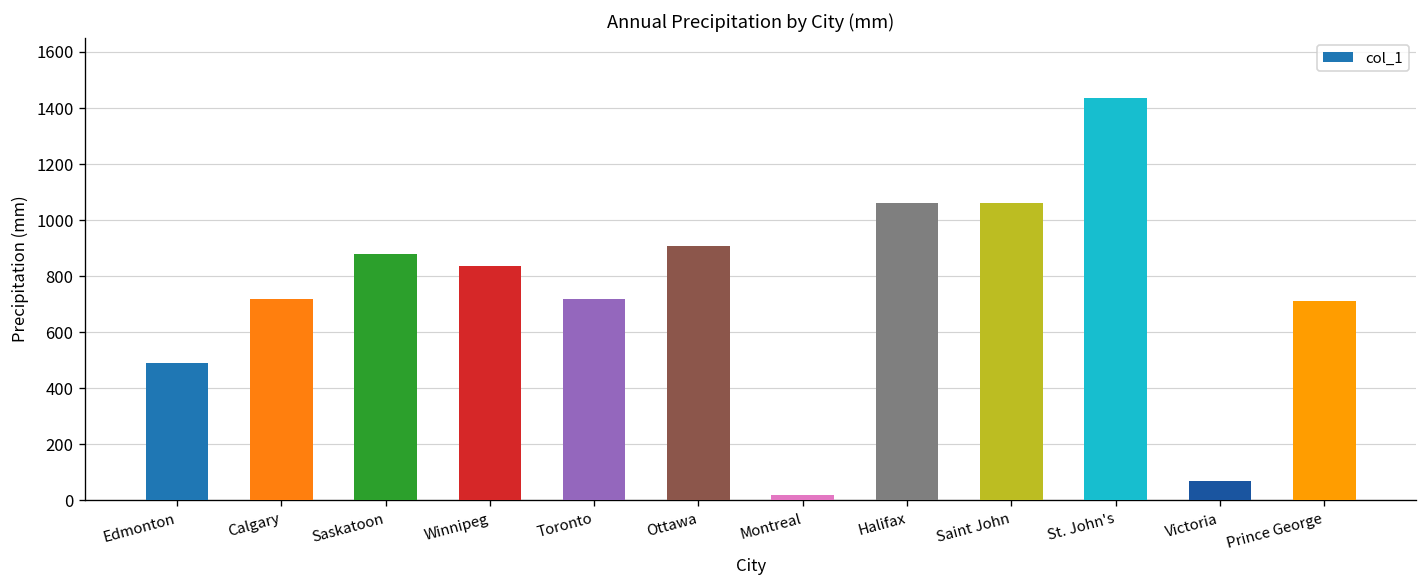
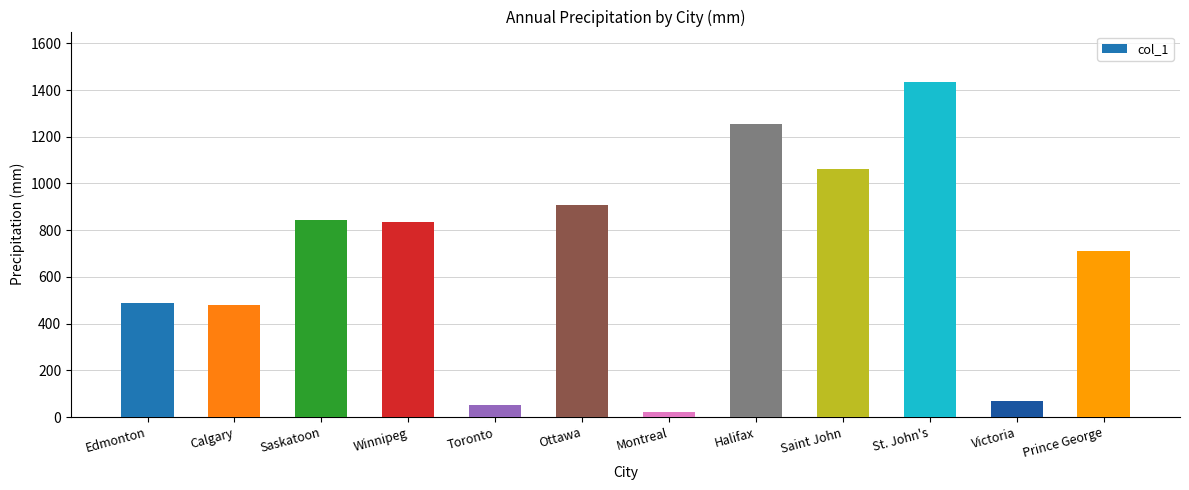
  {
    "Edmonton": 490,
-   "Calgary": 720,
-   "Saskatoon": 880,
+   "Calgary": 480,
+   "Saskatoon": 840,
    "Winnipeg": 840,
-   "Toronto": 720,
+   "Toronto": 50,
    "Ottawa": 910,
    "Montreal": 20,
-   "Halifax": 1060,
+   "Halifax": 1260,
    "Saint John": 1060,
    "St. John's": 1440,
    "Victoria": 70,
    "Prince George": 710
  }
